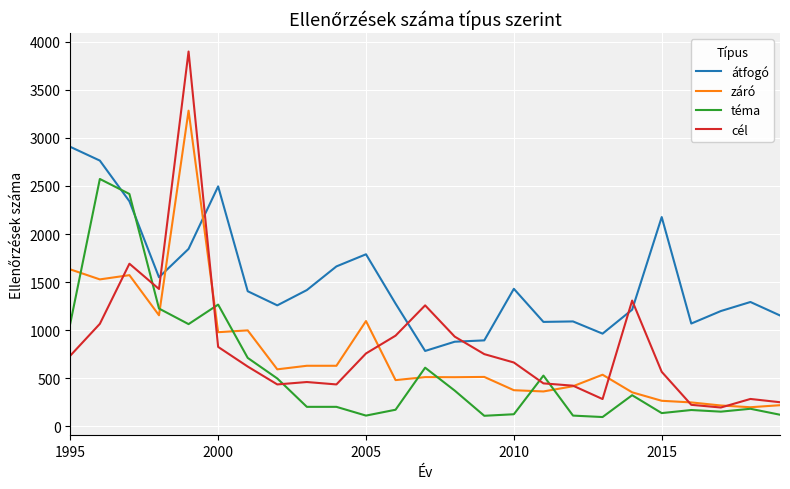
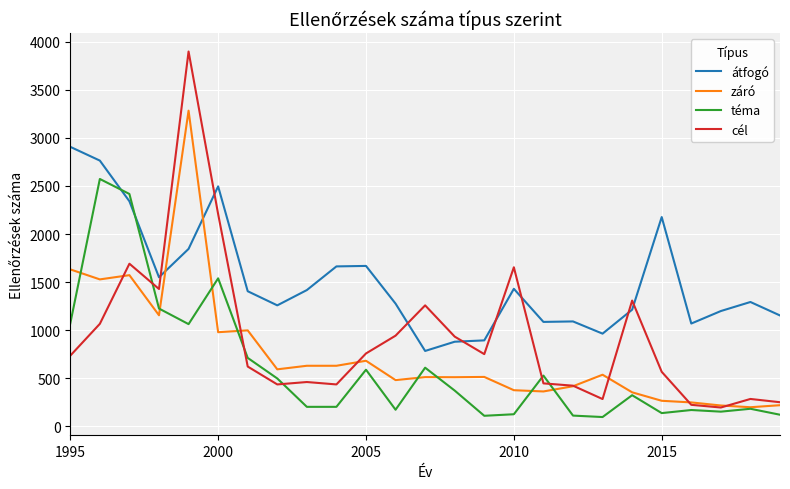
  {
    "átfogó": {
      "1995": 2900,
      "2000": 2500,
-     "2005": 1800,
+     "2005": 1700,
      "2010": 1400,
      "2015": 2200
    },
    "záró": {
      "1995": 1600,
      "2000": 1000,
-     "2005": 1100,
+     "2005": 700,
      "2010": 400,
      "2015": 300
    },
    "téma": {
      "1995": 1100,
-     "2000": 1300,
-     "2005": 100,
+     "2000": 1500,
+     "2005": 600,
      "2010": 100,
      "2015": 100
    },
    "cél": {
      "1995": 700,
-     "2000": 800,
+     "2000": 2200,
      "2005": 800,
-     "2010": 700,
+     "2010": 1700,
      "2015": 600
    }
  }
